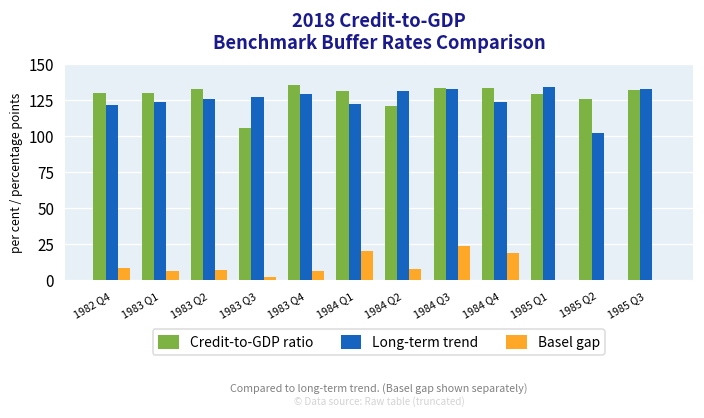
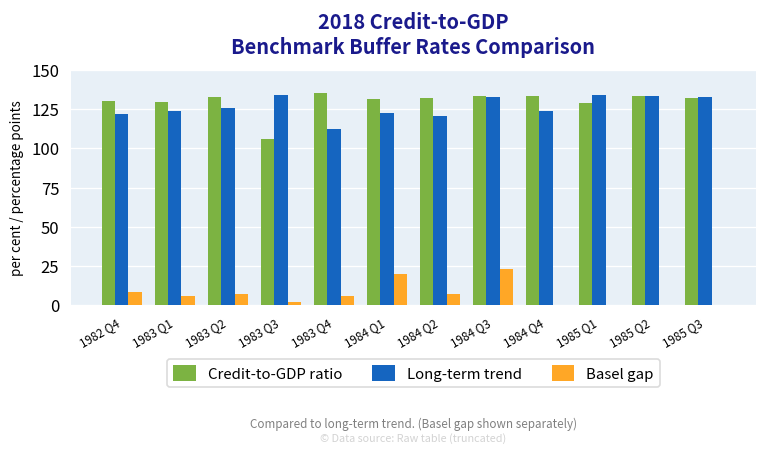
  {
    "Credit-to-GDP ratio": {
      "1982 Q4": 130,
      "1983 Q1": 130,
      "1983 Q2": 133,
      "1983 Q3": 106,
      "1983 Q4": 135,
      "1984 Q1": 132,
-     "1984 Q2": 121,
+     "1984 Q2": 132,
      "1984 Q3": 133,
      "1984 Q4": 134,
      "1985 Q1": 129,
-     "1985 Q2": 126,
+     "1985 Q2": 133,
      "1985 Q3": 132
    },
    "Long-term trend": {
      "1982 Q4": 122,
      "1983 Q1": 124,
      "1983 Q2": 126,
-     "1983 Q3": 127,
-     "1983 Q4": 129,
+     "1983 Q3": 134,
+     "1983 Q4": 112,
      "1984 Q1": 122,
-     "1984 Q2": 131,
+     "1984 Q2": 120,
      "1984 Q3": 132,
      "1984 Q4": 124,
      "1985 Q1": 134,
-     "1985 Q2": 102,
+     "1985 Q2": 134,
      "1985 Q3": 133
    },
    "Basel gap": {
      "1982 Q4": 8,
      "1983 Q1": 6,
      "1983 Q2": 7,
      "1983 Q3": 2,
      "1983 Q4": 6,
      "1984 Q1": 20,
      "1984 Q2": 7,
      "1984 Q3": 23,
-     "1984 Q4": 19,
+     "1984 Q4": 0,
      "1985 Q1": 0,
      "1985 Q2": 0,
      "1985 Q3": 0
    }
  }
